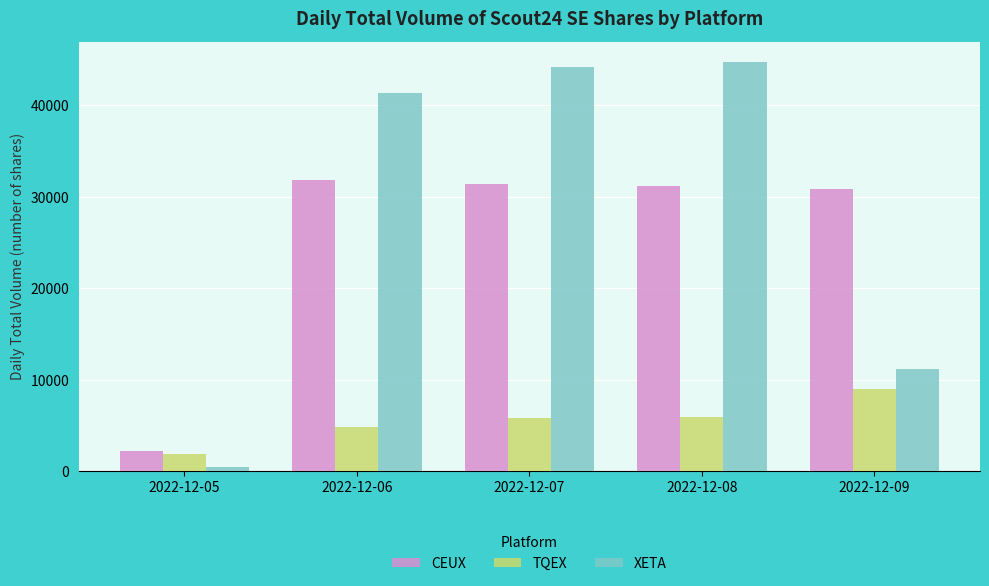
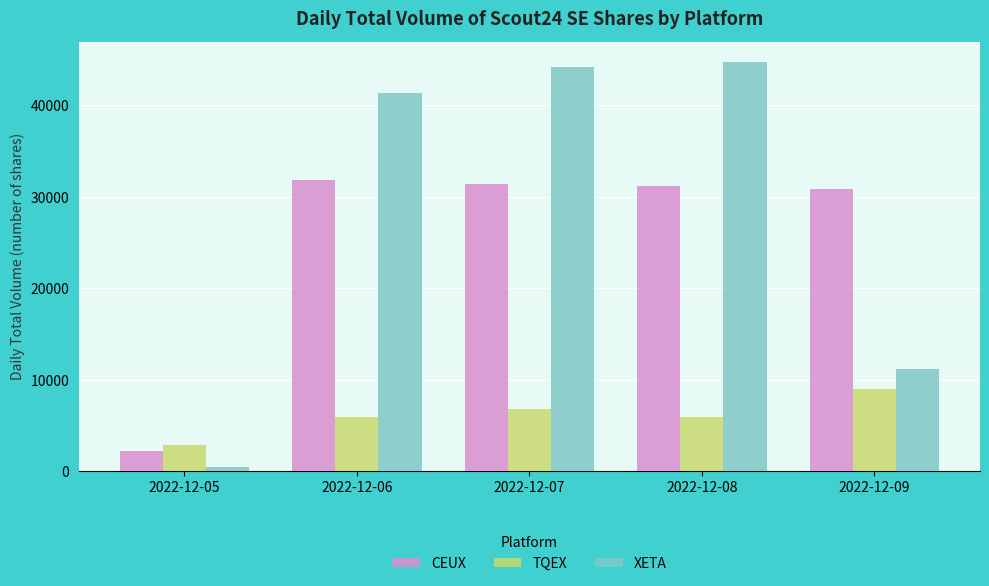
  {
    "CEUX": {
      "2022-12-05": 2000,
      "2022-12-06": 32000,
      "2022-12-07": 31000,
      "2022-12-08": 31000,
      "2022-12-09": 31000
    },
    "TQEX": {
-     "2022-12-05": 2000,
-     "2022-12-06": 5000,
-     "2022-12-07": 6000,
+     "2022-12-05": 3000,
+     "2022-12-06": 6000,
+     "2022-12-07": 7000,
      "2022-12-08": 6000,
      "2022-12-09": 9000
    },
    "XETA": {
      "2022-12-05": 0,
      "2022-12-06": 41000,
      "2022-12-07": 44000,
      "2022-12-08": 45000,
      "2022-12-09": 11000
    }
  }
